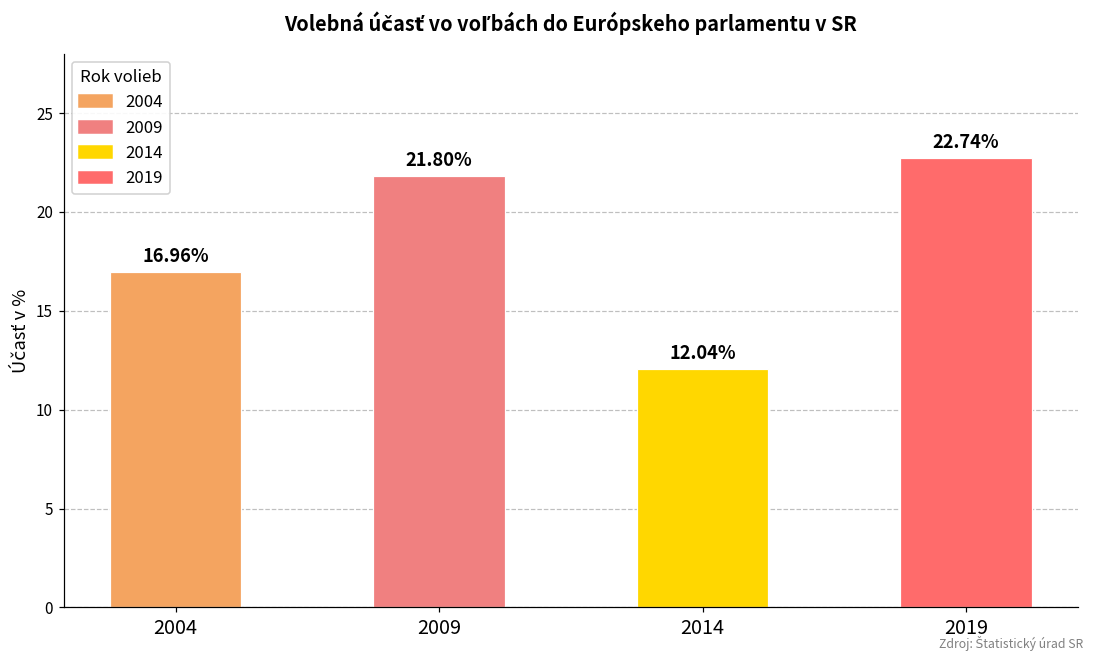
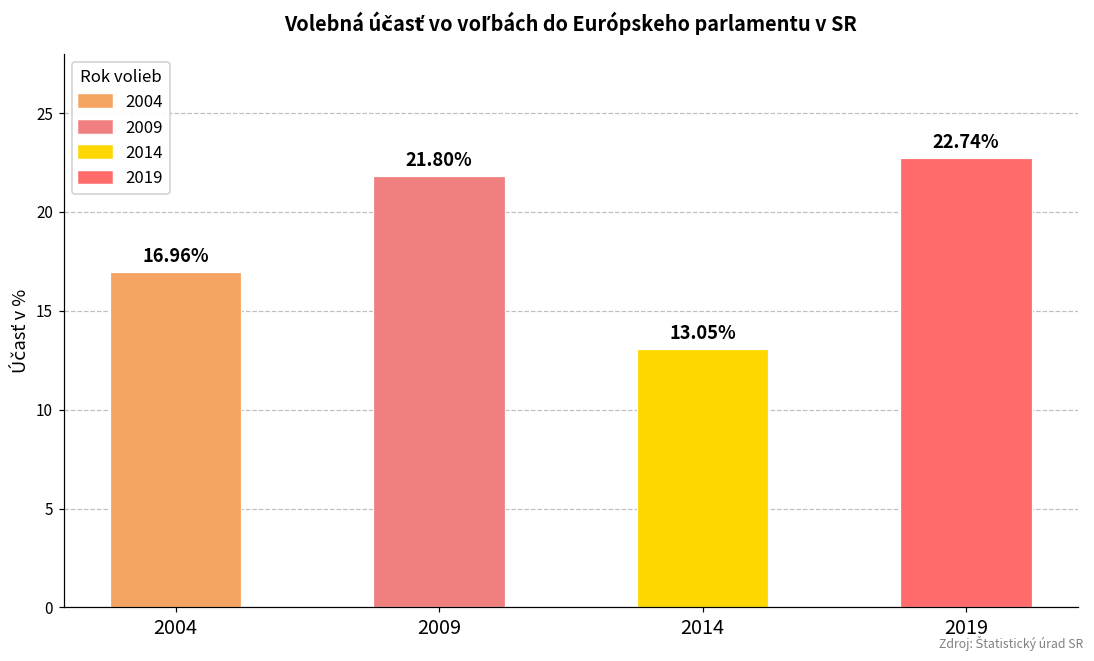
  {
    "2004": "16.96%",
    "2009": "21.80%",
-   "2014": "12.04%",
+   "2014": "13.05%",
    "2019": "22.74%"
  }
